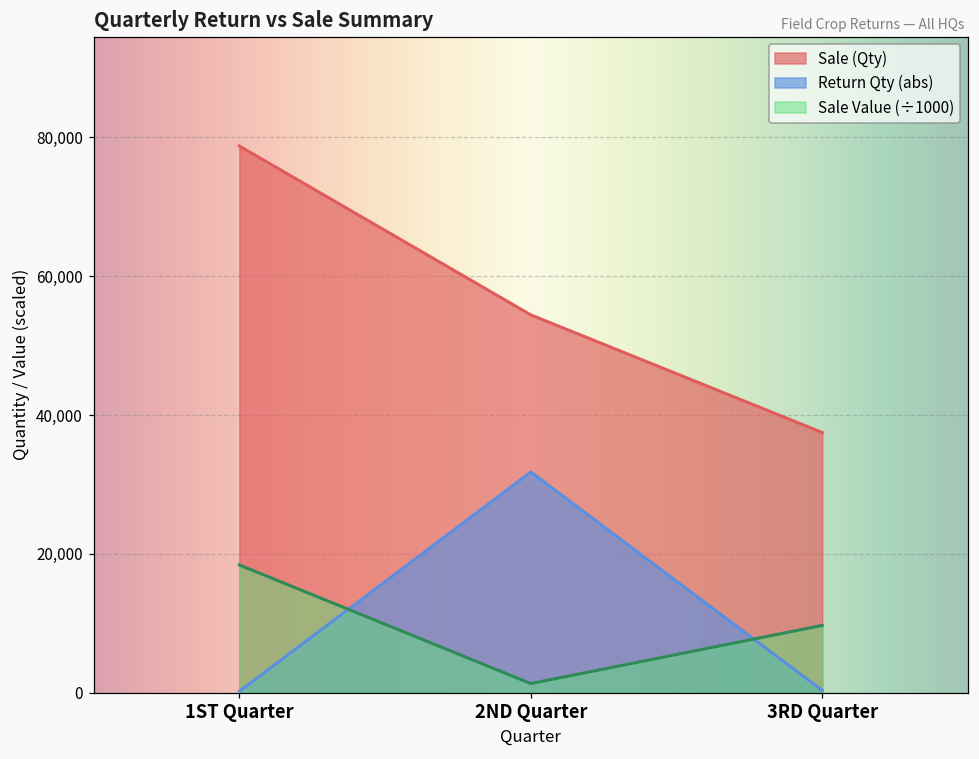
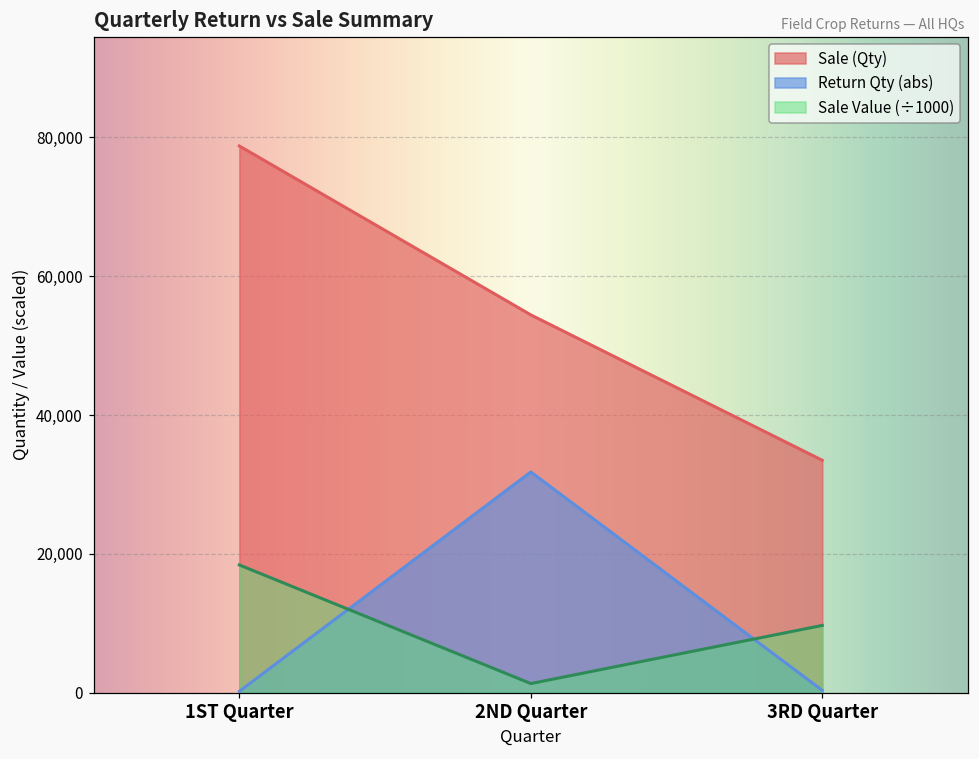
  {
    "Sale (Qty)": {
      "1ST Quarter": "79,000",
      "2ND Quarter": "54,000",
-     "3RD Quarter": "37,000"
+     "3RD Quarter": "33,000"
    },
    "Return Qty (abs)": {
      "1ST Quarter": "0",
      "2ND Quarter": "32,000",
      "3RD Quarter": "0"
    },
    "Sale Value (÷1000)": {
      "1ST Quarter": "18,000",
      "2ND Quarter": "1,000",
      "3RD Quarter": "10,000"
    }
  }
